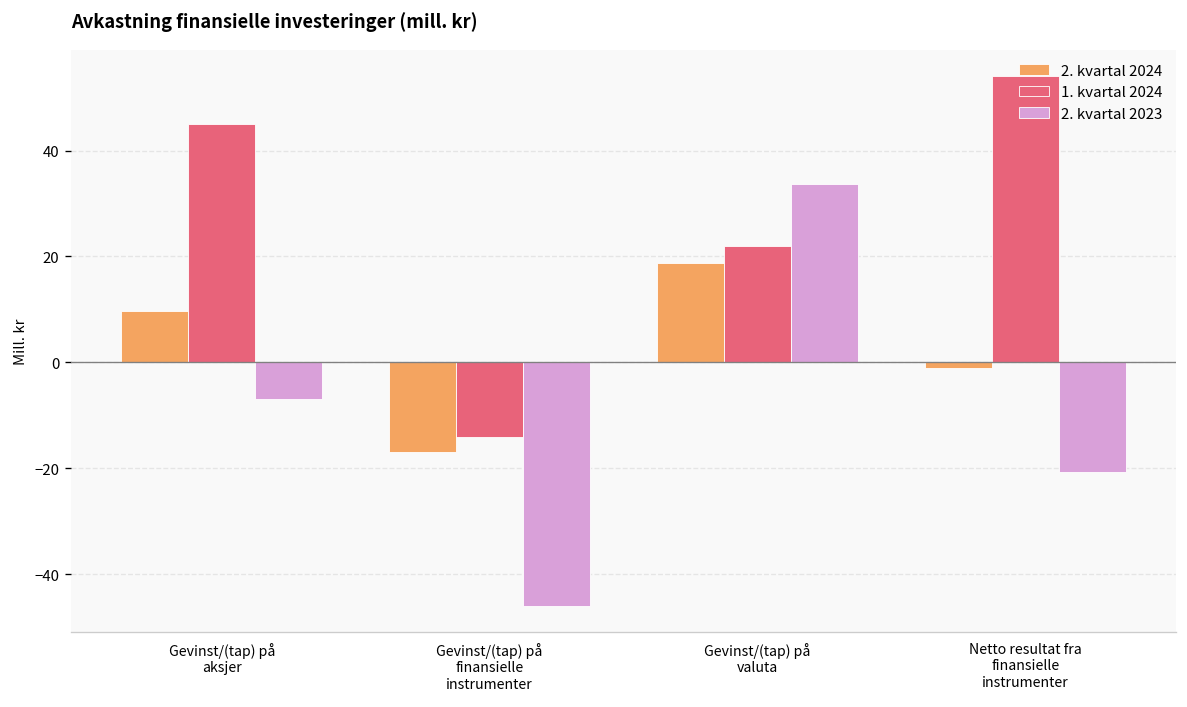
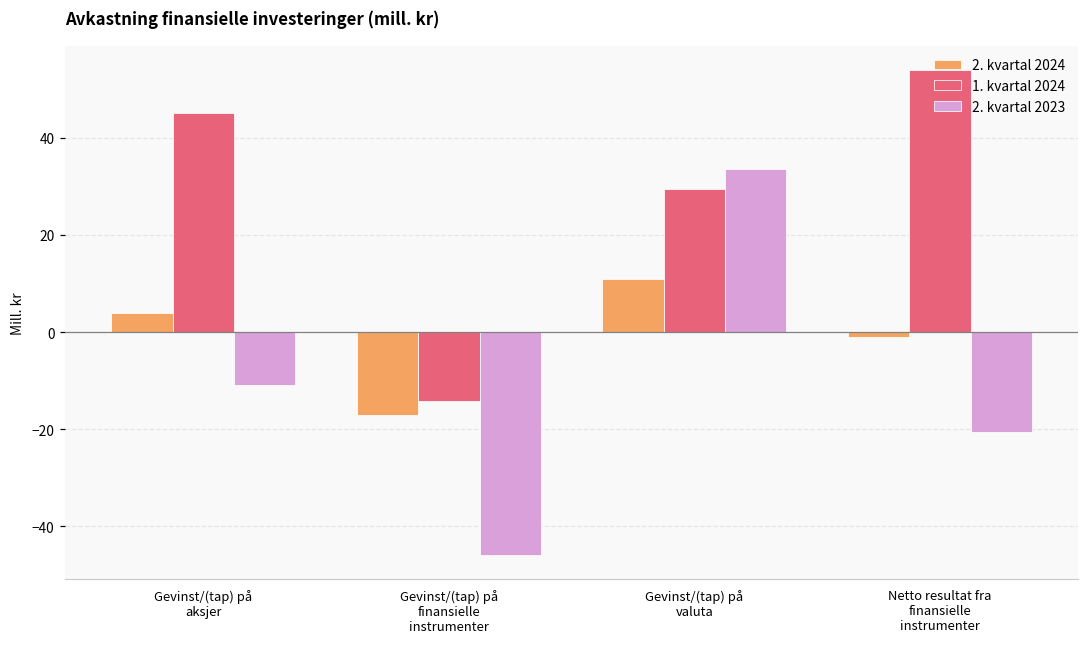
  {
    "2. kvartal 2024": {
-     "Gevinst/(tap) på aksjer": 10,
+     "Gevinst/(tap) på aksjer": 4,
      "Gevinst/(tap) på finansielle instrumenter": -17,
-     "Gevinst/(tap) på valuta": 19,
+     "Gevinst/(tap) på valuta": 11,
      "Netto resultat fra finansielle instrumenter": -1
    },
    "1. kvartal 2024": {
      "Gevinst/(tap) på aksjer": 45,
      "Gevinst/(tap) på finansielle instrumenter": -14,
-     "Gevinst/(tap) på valuta": 22,
+     "Gevinst/(tap) på valuta": 30,
      "Netto resultat fra finansielle instrumenter": 54
    },
    "2. kvartal 2023": {
-     "Gevinst/(tap) på aksjer": -7,
+     "Gevinst/(tap) på aksjer": -11,
      "Gevinst/(tap) på finansielle instrumenter": -46,
      "Gevinst/(tap) på valuta": 34,
      "Netto resultat fra finansielle instrumenter": -21
    }
  }
